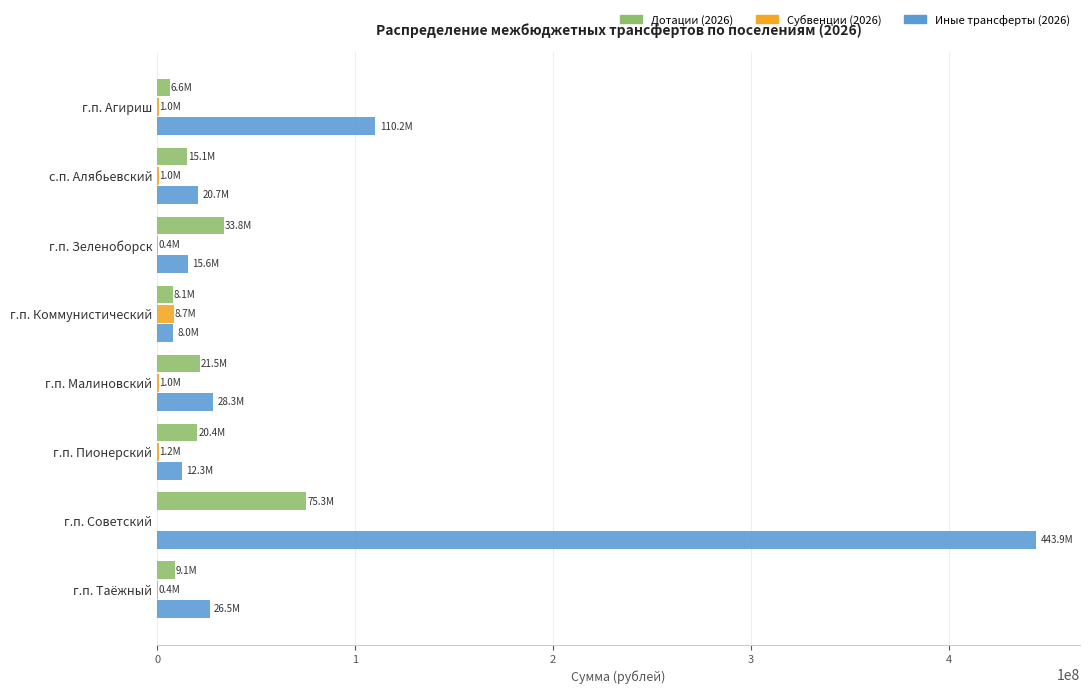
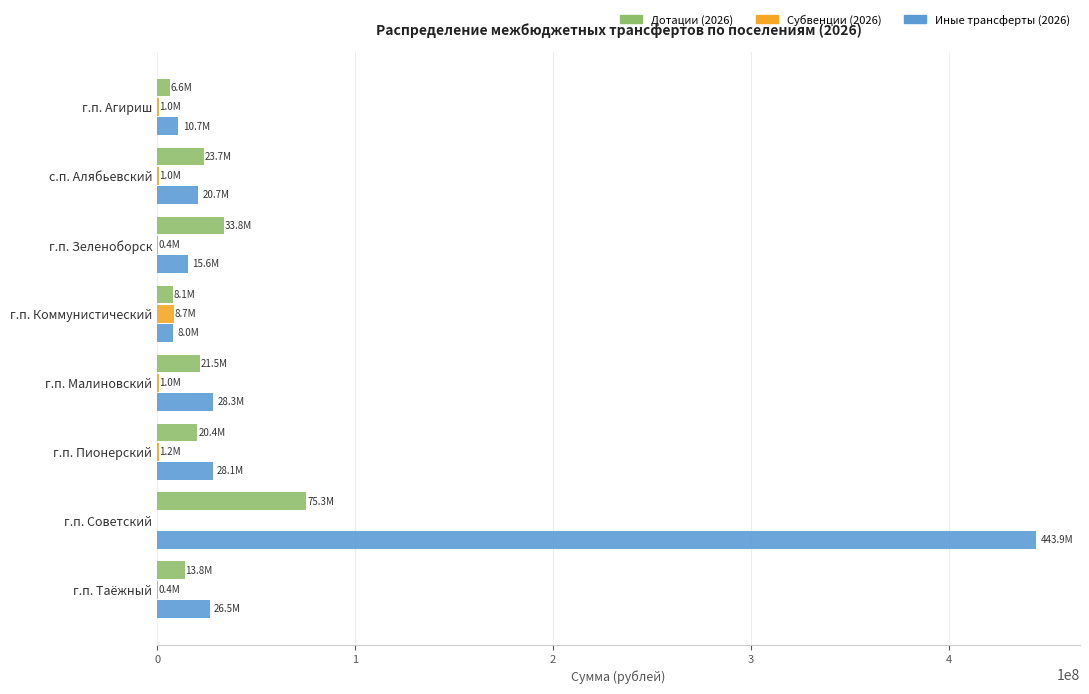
  {
    "Дотации (2026)": {
      "г.п. Агириш": "6.6M",
-     "с.п. Алябьевский": "15.1M",
+     "с.п. Алябьевский": "23.7M",
      "г.п. Зеленоборск": "33.8M",
      "г.п. Коммунистический": "8.1M",
      "г.п. Малиновский": "21.5M",
      "г.п. Пионерский": "20.4M",
      "г.п. Советский": "75.3M",
-     "г.п. Таёжный": "9.1M"
+     "г.п. Таёжный": "13.8M"
    },
    "Субвенции (2026)": {
      "г.п. Агириш": "1.0M",
      "с.п. Алябьевский": "1.0M",
      "г.п. Зеленоборск": "0.4M",
      "г.п. Коммунистический": "8.7M",
      "г.п. Малиновский": "1.0M",
      "г.п. Пионерский": "1.2M",
      "г.п. Таёжный": "0.4M"
    },
    "Иные трансферты (2026)": {
-     "г.п. Агириш": "110.2M",
+     "г.п. Агириш": "10.7M",
      "с.п. Алябьевский": "20.7M",
      "г.п. Зеленоборск": "15.6M",
      "г.п. Коммунистический": "8.0M",
      "г.п. Малиновский": "28.3M",
-     "г.п. Пионерский": "12.3M",
+     "г.п. Пионерский": "28.1M",
      "г.п. Советский": "443.9M",
      "г.п. Таёжный": "26.5M"
    }
  }
